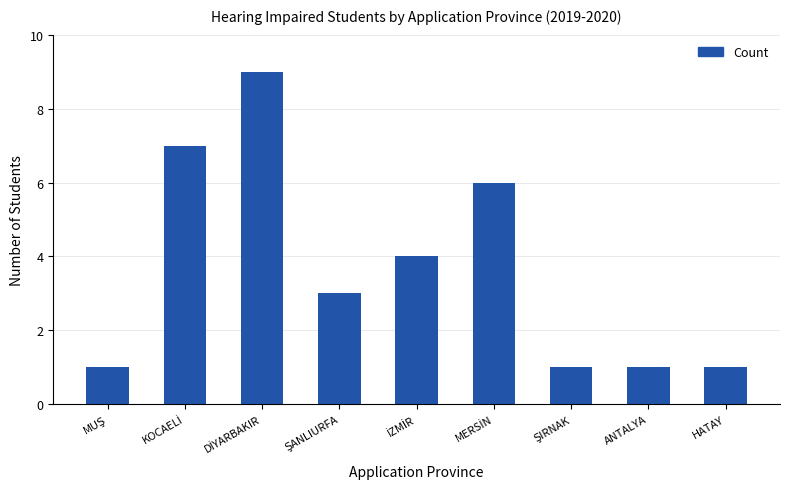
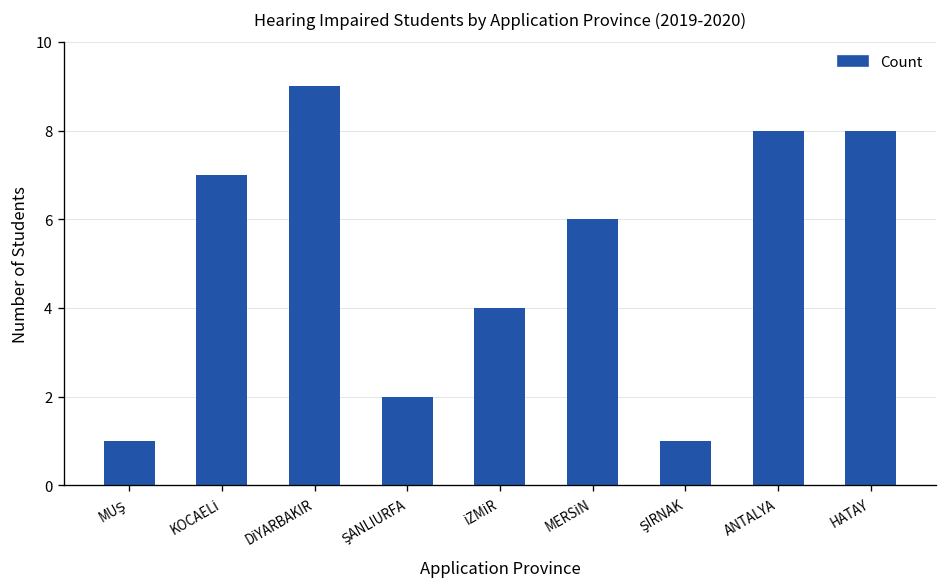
  {
    "MUŞ": 1,
    "KOCAELİ": 7,
    "DİYARBAKIR": 9,
-   "ŞANLIURFA": 3,
+   "ŞANLIURFA": 2,
    "İZMİR": 4,
    "MERSİN": 6,
    "ŞIRNAK": 1,
-   "ANTALYA": 1,
-   "HATAY": 1
+   "ANTALYA": 8,
+   "HATAY": 8
  }
